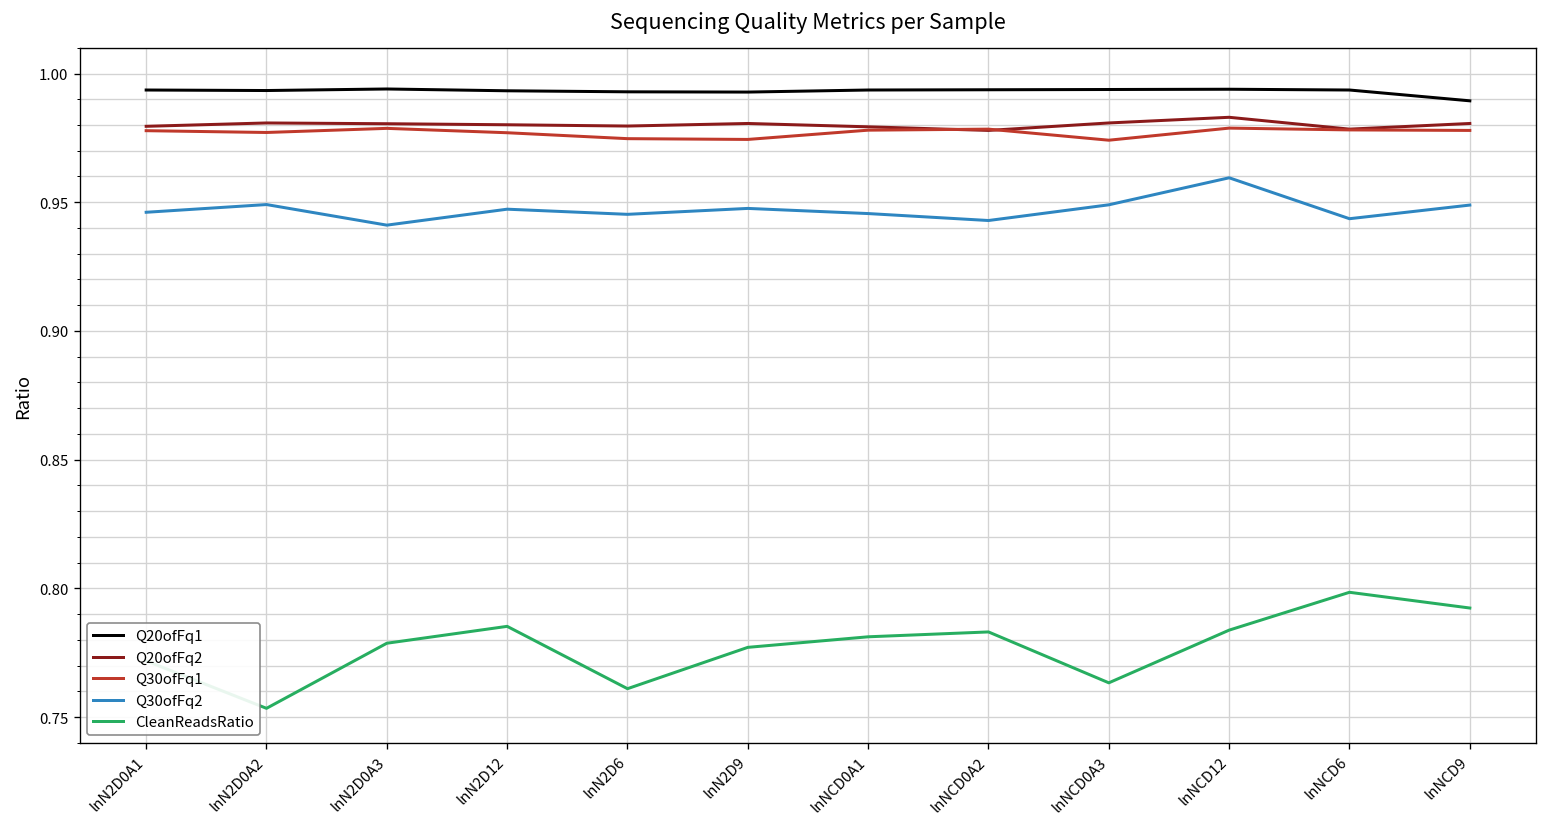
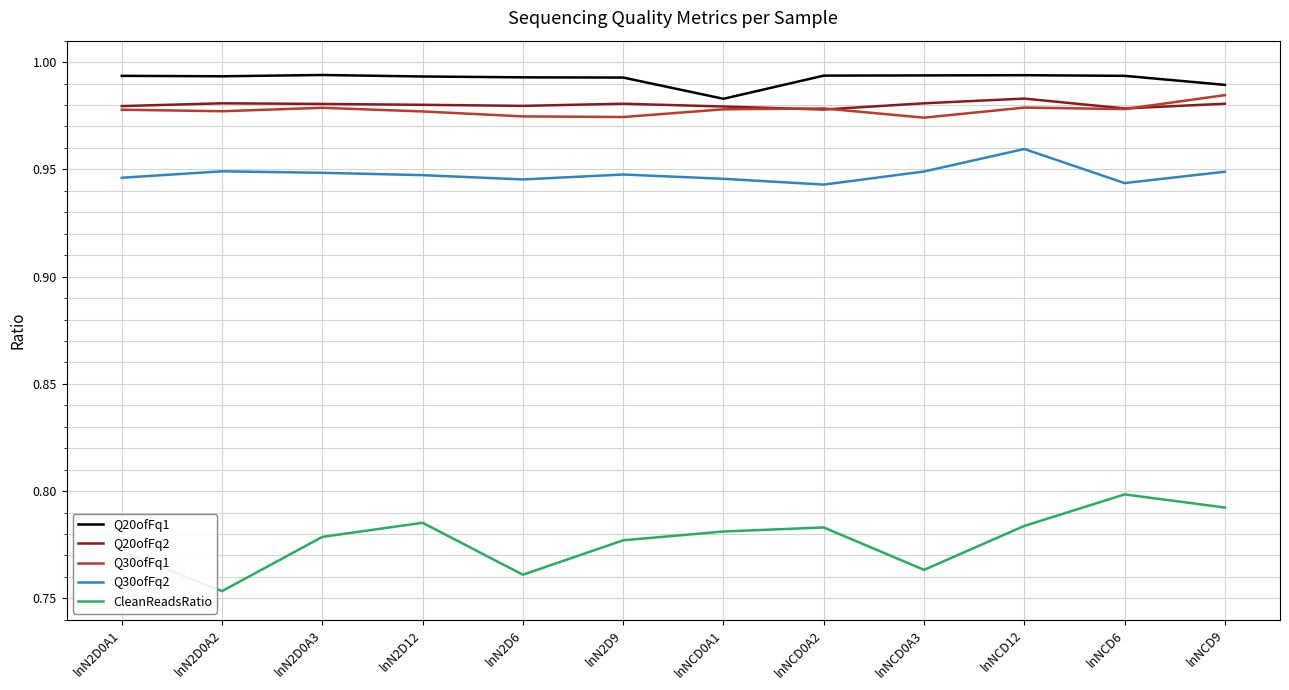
  {
    "Q20ofFq1": {
      "lnN2D0A1": 0.994,
      "lnN2D0A2": 0.993,
      "lnN2D0A3": 0.994,
      "lnN2D12": 0.993,
      "lnN2D6": 0.993,
      "lnN2D9": 0.993,
-     "lnNCD0A1": 0.994,
+     "lnNCD0A1": 0.983,
      "lnNCD0A2": 0.994,
      "lnNCD0A3": 0.994,
      "lnNCD12": 0.994,
      "lnNCD6": 0.994,
      "lnNCD9": 0.989
    },
    "Q20ofFq2": {
      "lnN2D0A1": 0.980,
      "lnN2D0A2": 0.981,
      "lnN2D0A3": 0.981,
      "lnN2D12": 0.980,
      "lnN2D6": 0.980,
      "lnN2D9": 0.981,
      "lnNCD0A1": 0.979,
      "lnNCD0A3": 0.981,
      "lnNCD12": 0.983,
      "lnNCD9": 0.981
    },
    "Q30ofFq1": {
      "lnN2D0A1": 0.978,
      "lnN2D0A2": 0.977,
      "lnN2D0A3": 0.979,
      "lnN2D12": 0.977,
      "lnN2D6": 0.975,
      "lnN2D9": 0.974,
      "lnNCD0A1": 0.978,
      "lnNCD0A3": 0.974,
      "lnNCD12": 0.979,
-     "lnNCD9": 0.978
+     "lnNCD9": 0.985
    },
    "Q30ofFq2": {
      "lnN2D0A1": 0.946,
      "lnN2D0A2": 0.949,
-     "lnN2D0A3": 0.941,
+     "lnN2D0A3": 0.948,
      "lnN2D12": 0.947,
      "lnN2D6": 0.945,
      "lnN2D9": 0.948,
      "lnNCD0A1": 0.946,
      "lnNCD0A2": 0.943,
      "lnNCD0A3": 0.949,
      "lnNCD12": 0.960,
      "lnNCD6": 0.944,
      "lnNCD9": 0.949
    },
    "CleanReadsRatio": {
      "lnN2D0A2": 0.753,
      "lnN2D0A3": 0.779,
      "lnN2D12": 0.785,
      "lnN2D6": 0.761,
      "lnN2D9": 0.777,
      "lnNCD0A1": 0.781,
      "lnNCD0A2": 0.783,
      "lnNCD0A3": 0.763,
      "lnNCD12": 0.784,
      "lnNCD6": 0.798,
      "lnNCD9": 0.792
    }
  }
